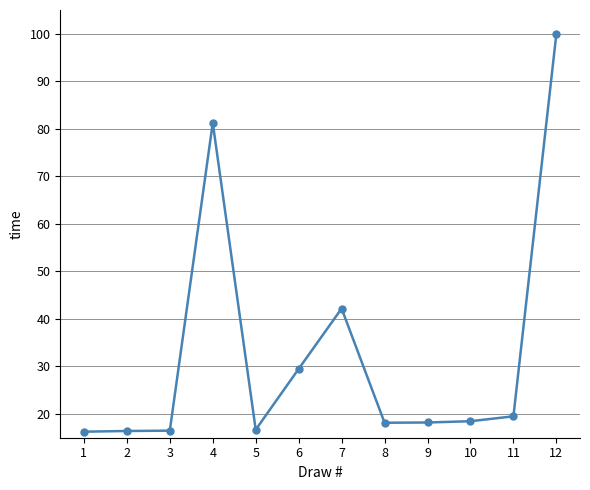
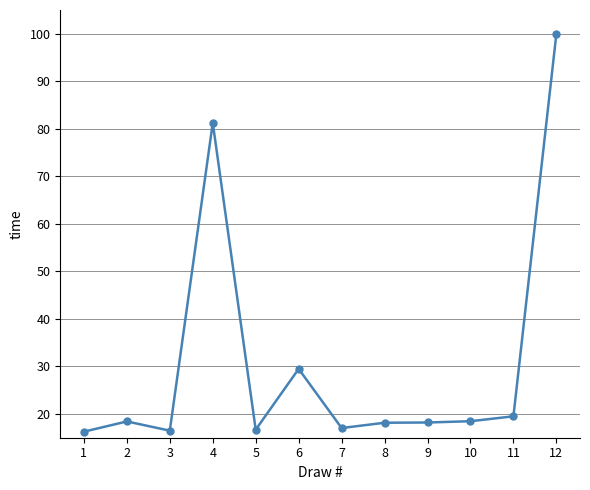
  {
    "1": 16,
-   "2": 16,
+   "2": 18,
    "3": 16,
    "4": 81,
    "5": 17,
    "6": 29,
-   "7": 42,
+   "7": 17,
    "8": 18,
    "9": 18,
    "10": 18,
    "11": 20,
    "12": 100
  }
